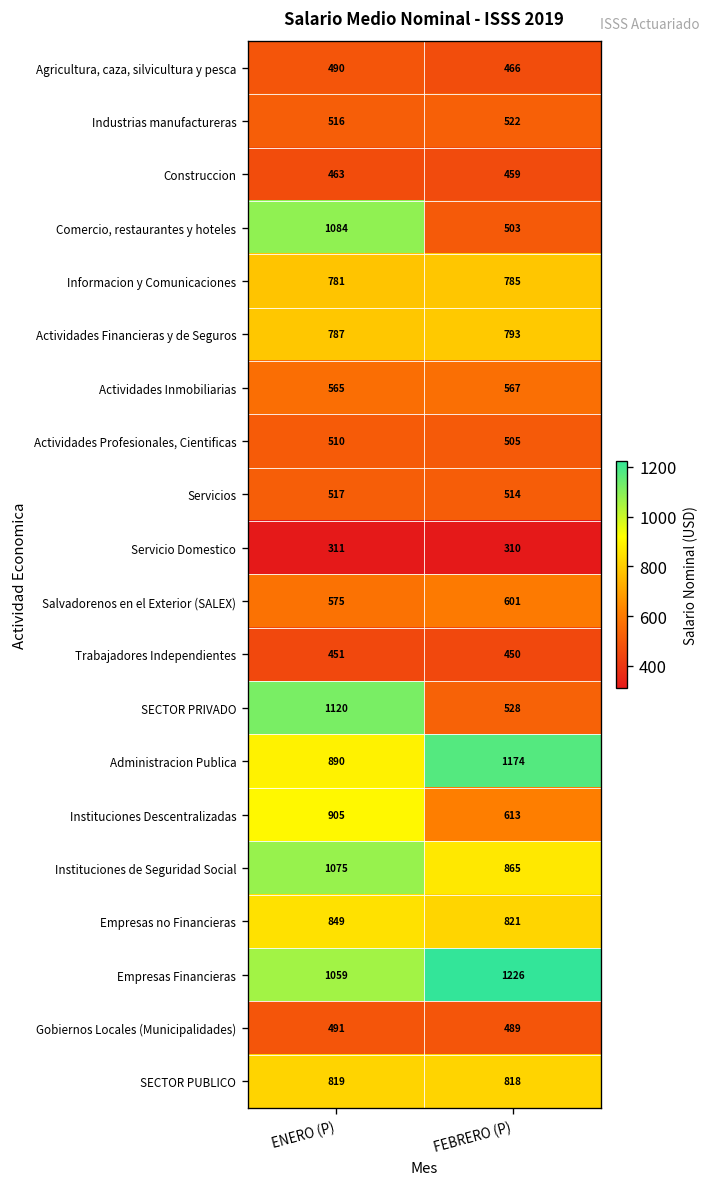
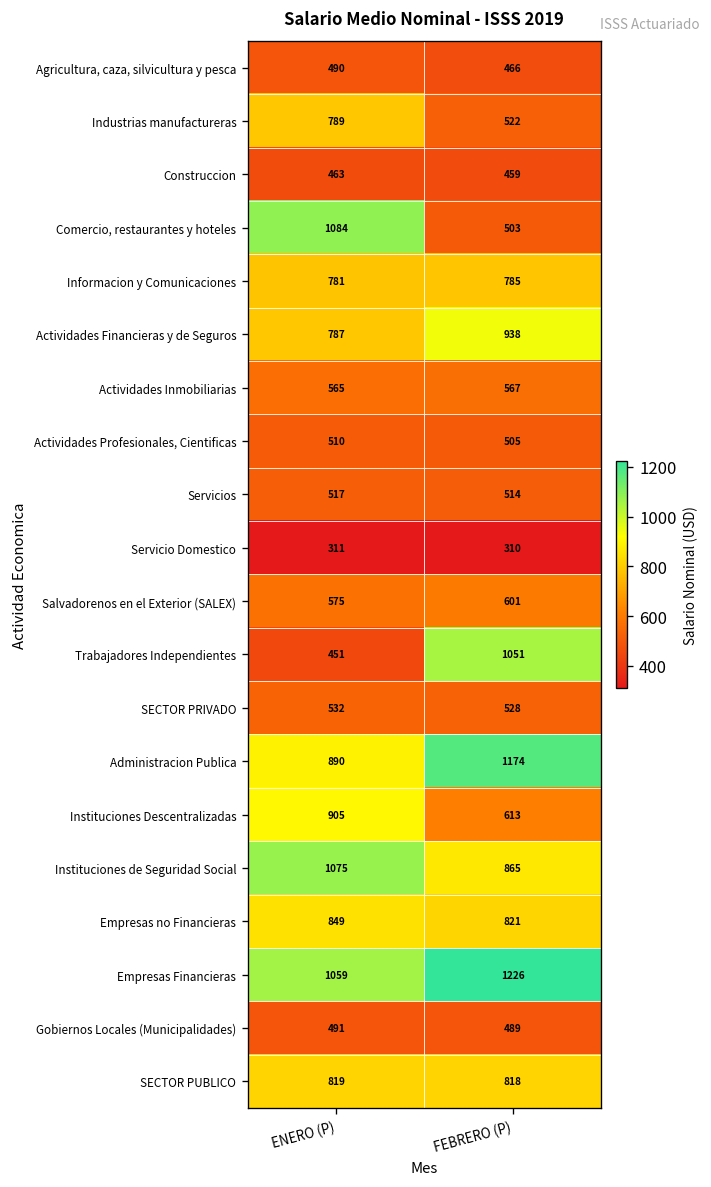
  {
    "Agricultura, caza, silvicultura y pesca": {
      "ENERO (P)": 490,
      "FEBRERO (P)": 466
    },
    "Industrias manufactureras": {
-     "ENERO (P)": 516,
+     "ENERO (P)": 789,
      "FEBRERO (P)": 522
    },
    "Construccion": {
      "ENERO (P)": 463,
      "FEBRERO (P)": 459
    },
    "Comercio, restaurantes y hoteles": {
      "ENERO (P)": 1084,
      "FEBRERO (P)": 503
    },
    "Informacion y Comunicaciones": {
      "ENERO (P)": 781,
      "FEBRERO (P)": 785
    },
    "Actividades Financieras y de Seguros": {
      "ENERO (P)": 787,
-     "FEBRERO (P)": 793
+     "FEBRERO (P)": 938
    },
    "Actividades Inmobiliarias": {
      "ENERO (P)": 565,
      "FEBRERO (P)": 567
    },
    "Actividades Profesionales, Cientificas": {
      "ENERO (P)": 510,
      "FEBRERO (P)": 505
    },
    "Servicios": {
      "ENERO (P)": 517,
      "FEBRERO (P)": 514
    },
    "Servicio Domestico": {
      "ENERO (P)": 311,
      "FEBRERO (P)": 310
    },
    "Salvadorenos en el Exterior (SALEX)": {
      "ENERO (P)": 575,
      "FEBRERO (P)": 601
    },
    "Trabajadores Independientes": {
      "ENERO (P)": 451,
-     "FEBRERO (P)": 450
+     "FEBRERO (P)": 1051
    },
    "SECTOR PRIVADO": {
-     "ENERO (P)": 1120,
+     "ENERO (P)": 532,
      "FEBRERO (P)": 528
    },
    "Administracion Publica": {
      "ENERO (P)": 890,
      "FEBRERO (P)": 1174
    },
    "Instituciones Descentralizadas": {
      "ENERO (P)": 905,
      "FEBRERO (P)": 613
    },
    "Instituciones de Seguridad Social": {
      "ENERO (P)": 1075,
      "FEBRERO (P)": 865
    },
    "Empresas no Financieras": {
      "ENERO (P)": 849,
      "FEBRERO (P)": 821
    },
    "Empresas Financieras": {
      "ENERO (P)": 1059,
      "FEBRERO (P)": 1226
    },
    "Gobiernos Locales (Municipalidades)": {
      "ENERO (P)": 491,
      "FEBRERO (P)": 489
    },
    "SECTOR PUBLICO": {
      "ENERO (P)": 819,
      "FEBRERO (P)": 818
    }
  }
